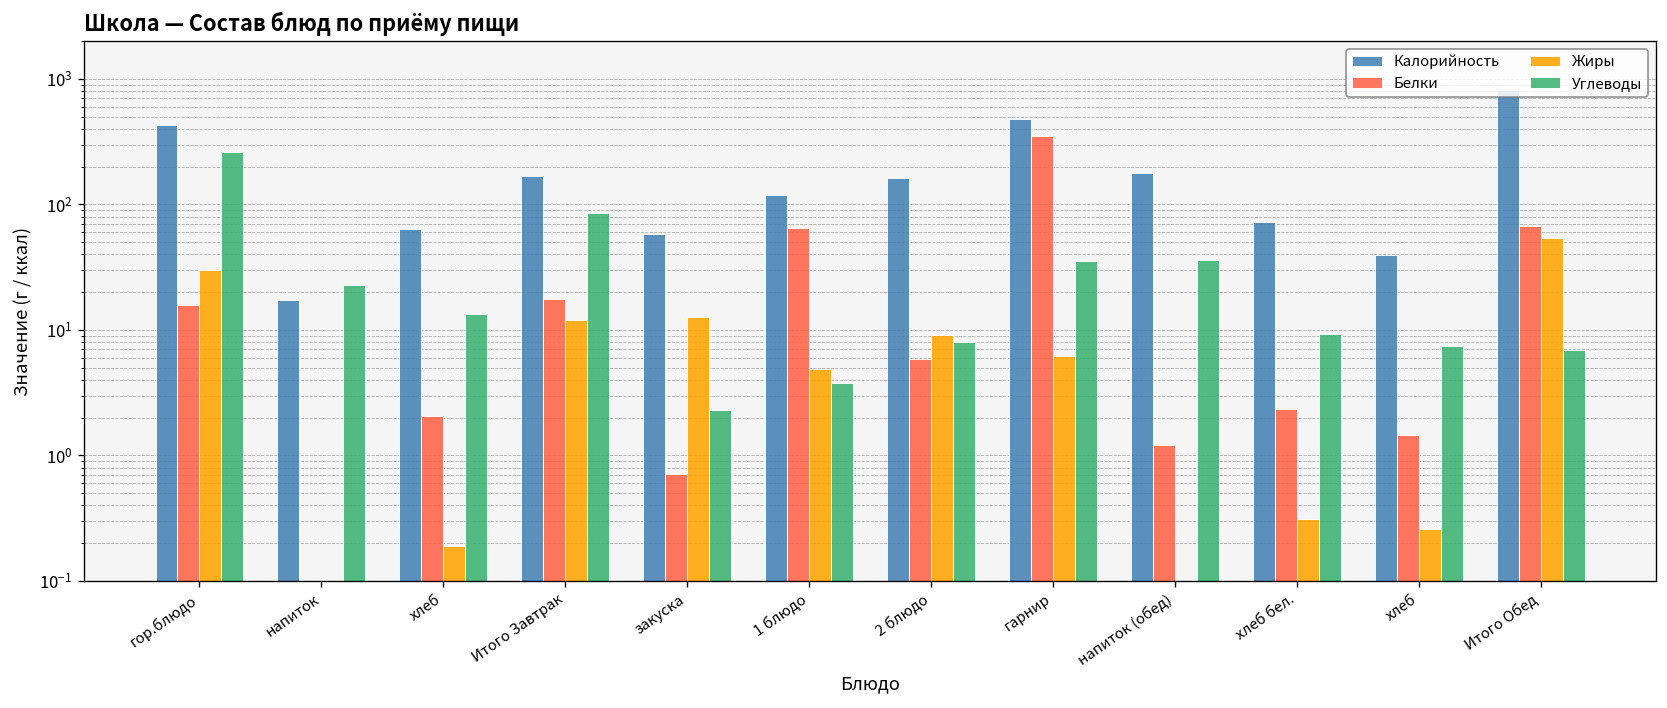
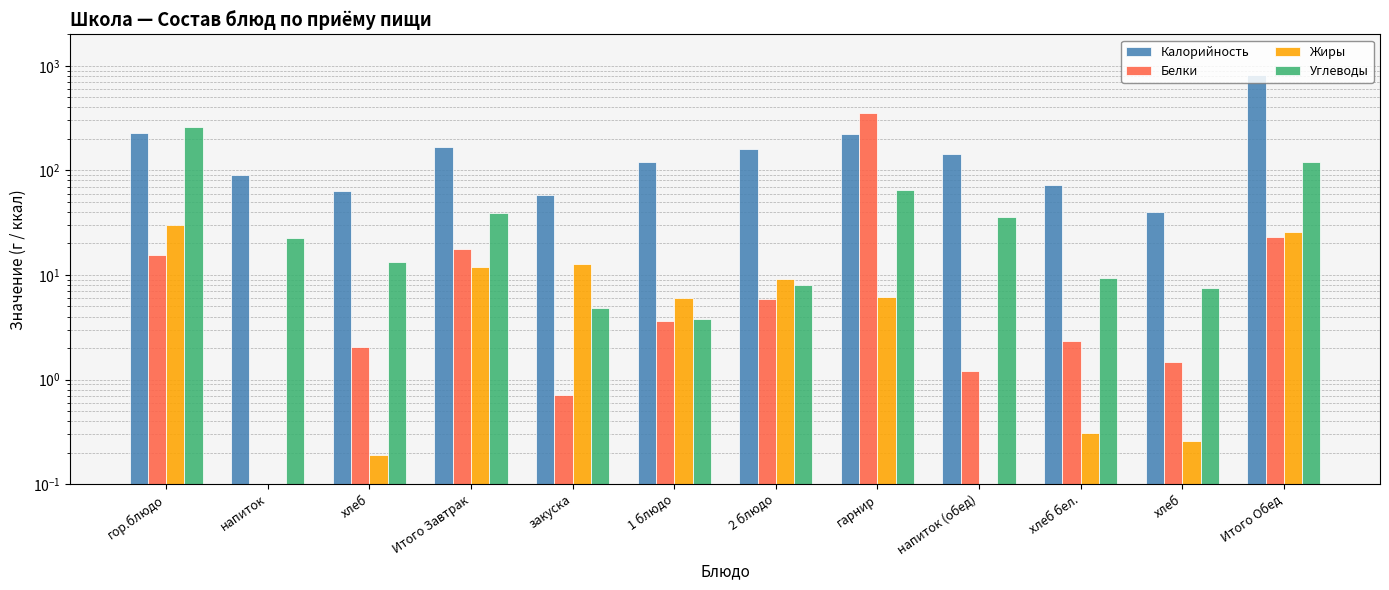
  {
    "Калорийность": {
-     "гор.блюдо": 430,
-     "напиток": 17,
+     "гор.блюдо": 230,
+     "напиток": 90,
      "Итого Завтрак": 170,
      "закуска": 60,
      "1 блюдо": 120,
      "2 блюдо": 160,
-     "гарнир": 500,
-     "напиток (обед)": 180,
+     "гарнир": 220,
+     "напиток (обед)": 140,
      "хлеб бел.": 70
    },
    "Белки": {
      "гор.блюдо": 16,
      "Итого Завтрак": 18,
      "закуска": 0.7,
-     "1 блюдо": 60,
+     "1 блюдо": 3.6,
      "2 блюдо": 6,
      "гарнир": 350,
      "напиток (обед)": 1.2,
      "хлеб бел.": 2.4,
-     "Итого Обед": 70
+     "Итого Обед": 23
    },
    "Жиры": {
      "гор.блюдо": 30,
      "Итого Завтрак": 12,
      "закуска": 13,
-     "1 блюдо": 5,
+     "1 блюдо": 6,
      "2 блюдо": 9,
      "гарнир": 6,
      "хлеб бел.": 0.31,
-     "Итого Обед": 50
+     "Итого Обед": 26
    },
    "Углеводы": {
      "гор.блюдо": 260,
      "напиток": 23,
-     "Итого Завтрак": 90,
-     "закуска": 2.3,
+     "Итого Завтрак": 39,
+     "закуска": 5,
      "1 блюдо": 3.8,
      "2 блюдо": 8,
-     "гарнир": 35,
+     "гарнир": 70,
      "напиток (обед)": 36,
      "хлеб бел.": 9,
-     "Итого Обед": 7
+     "Итого Обед": 120
    }
  }
